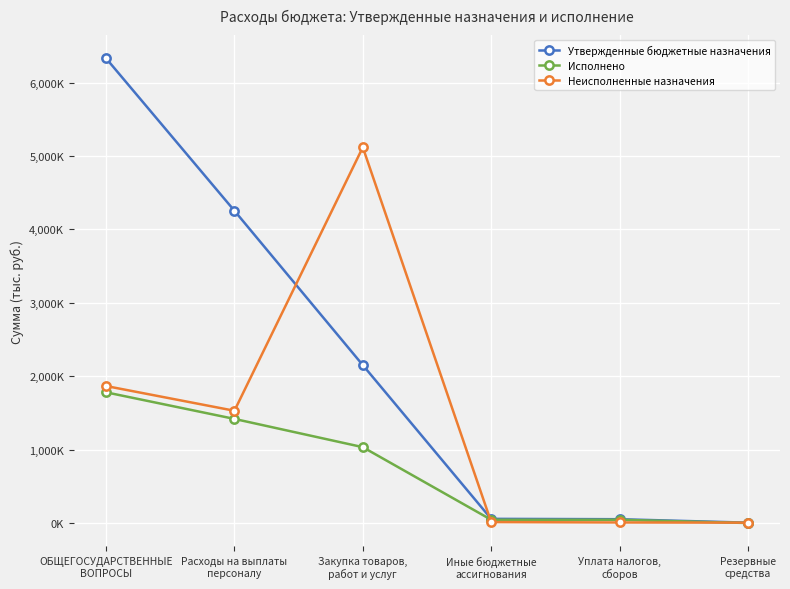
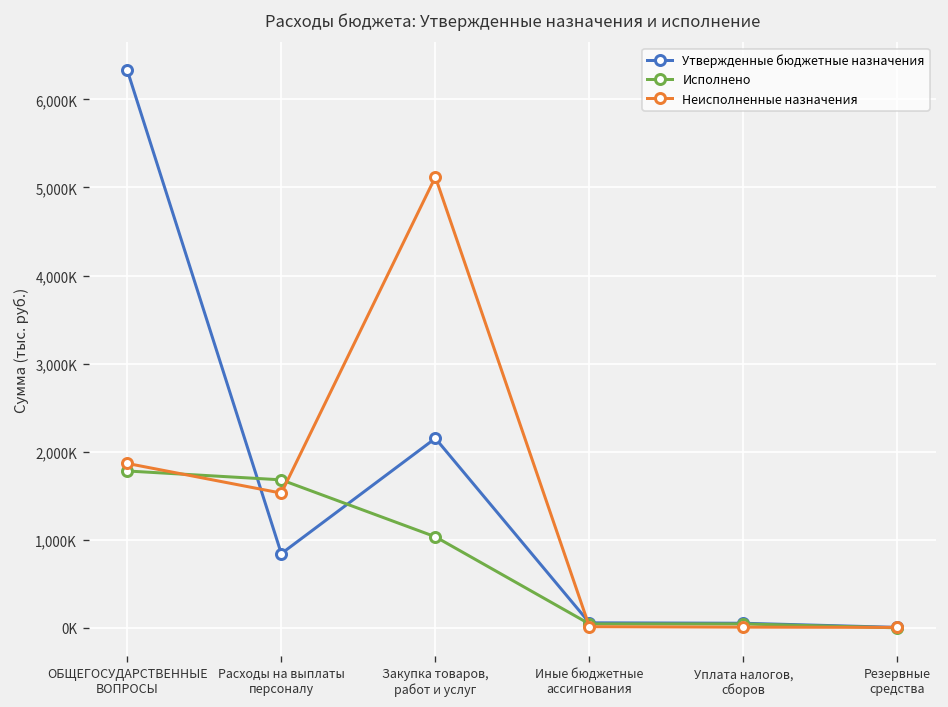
  {
    "Утвержденные бюджетные назначения": {
      "ОБЩЕГОСУДАРСТВЕННЫЕ ВОПРОСЫ": "6,300,000",
-     "Расходы на выплаты персоналу": "4,300,000",
+     "Расходы на выплаты персоналу": "800,000",
      "Закупка товаров, работ и услуг": "2,200,000"
    },
    "Исполнено": {
      "ОБЩЕГОСУДАРСТВЕННЫЕ ВОПРОСЫ": "1,800,000",
-     "Расходы на выплаты персоналу": "1,400,000",
+     "Расходы на выплаты персоналу": "1,700,000",
      "Закупка товаров, работ и услуг": "1,000,000"
    },
    "Неисполненные назначения": {
      "ОБЩЕГОСУДАРСТВЕННЫЕ ВОПРОСЫ": "1,900,000",
      "Расходы на выплаты персоналу": "1,500,000",
      "Закупка товаров, работ и услуг": "5,100,000",
      "Уплата налогов, сборов": "0"
    }
  }
